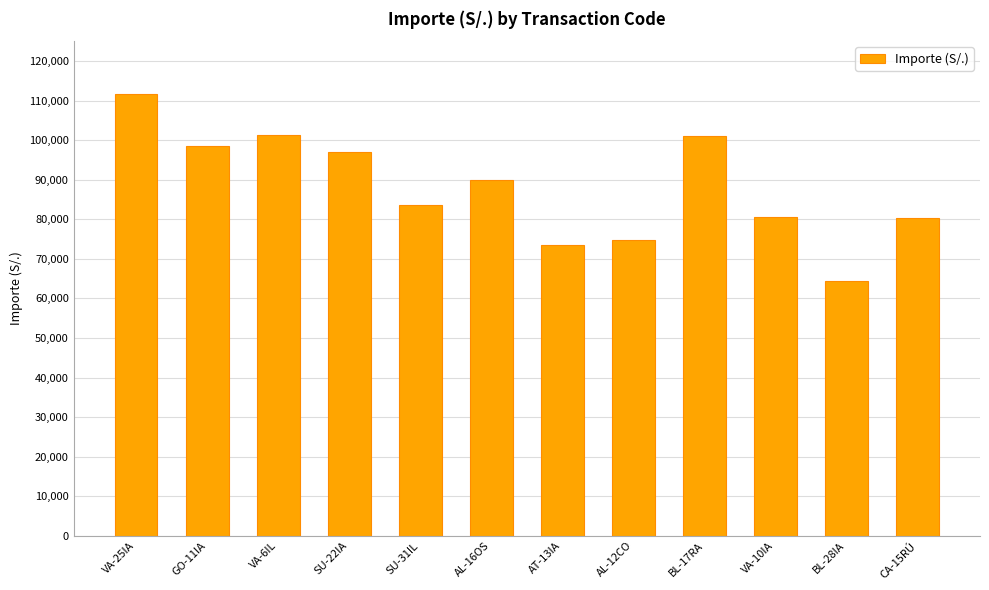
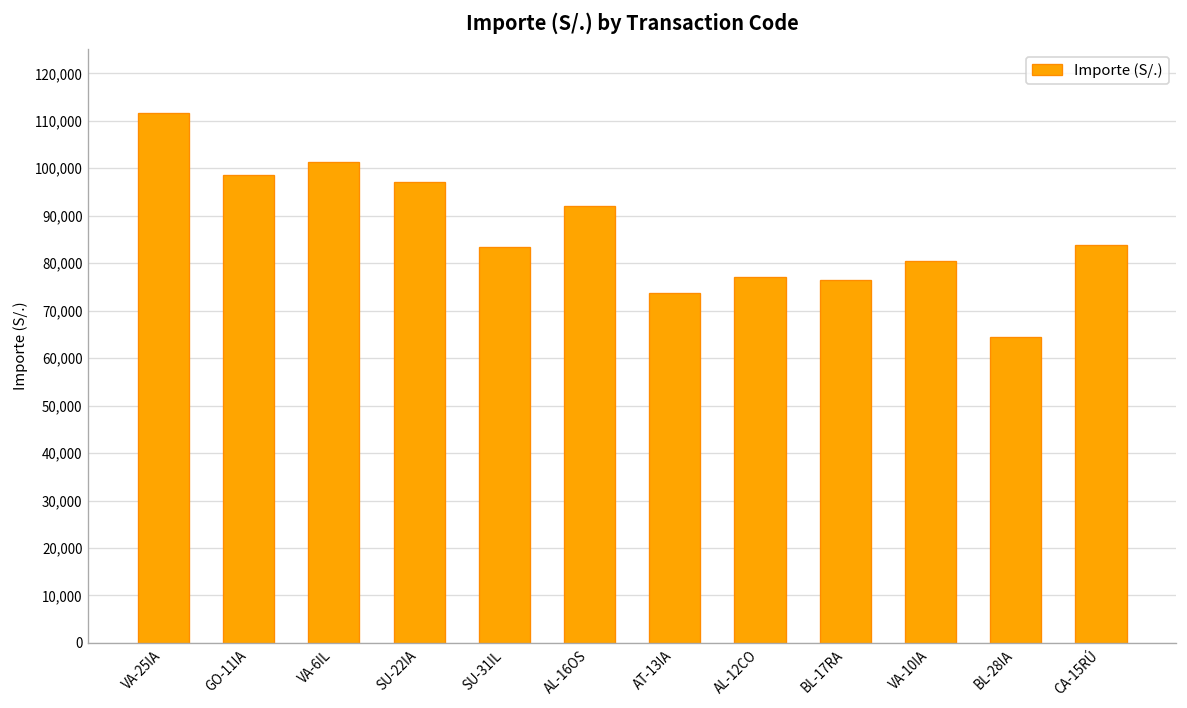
  {
    "VA-25IA": "112,000",
    "GO-11IA": "99,000",
    "VA-6IL": "101,000",
    "SU-22IA": "97,000",
    "SU-31IL": "84,000",
-   "AL-16OS": "90,000",
+   "AL-16OS": "92,000",
    "AT-13IA": "74,000",
-   "AL-12CO": "75,000",
-   "BL-17RA": "101,000",
+   "AL-12CO": "77,000",
+   "BL-17RA": "76,000",
    "VA-10IA": "81,000",
    "BL-28IA": "65,000",
-   "CA-15RÚ": "80,000"
+   "CA-15RÚ": "84,000"
  }
